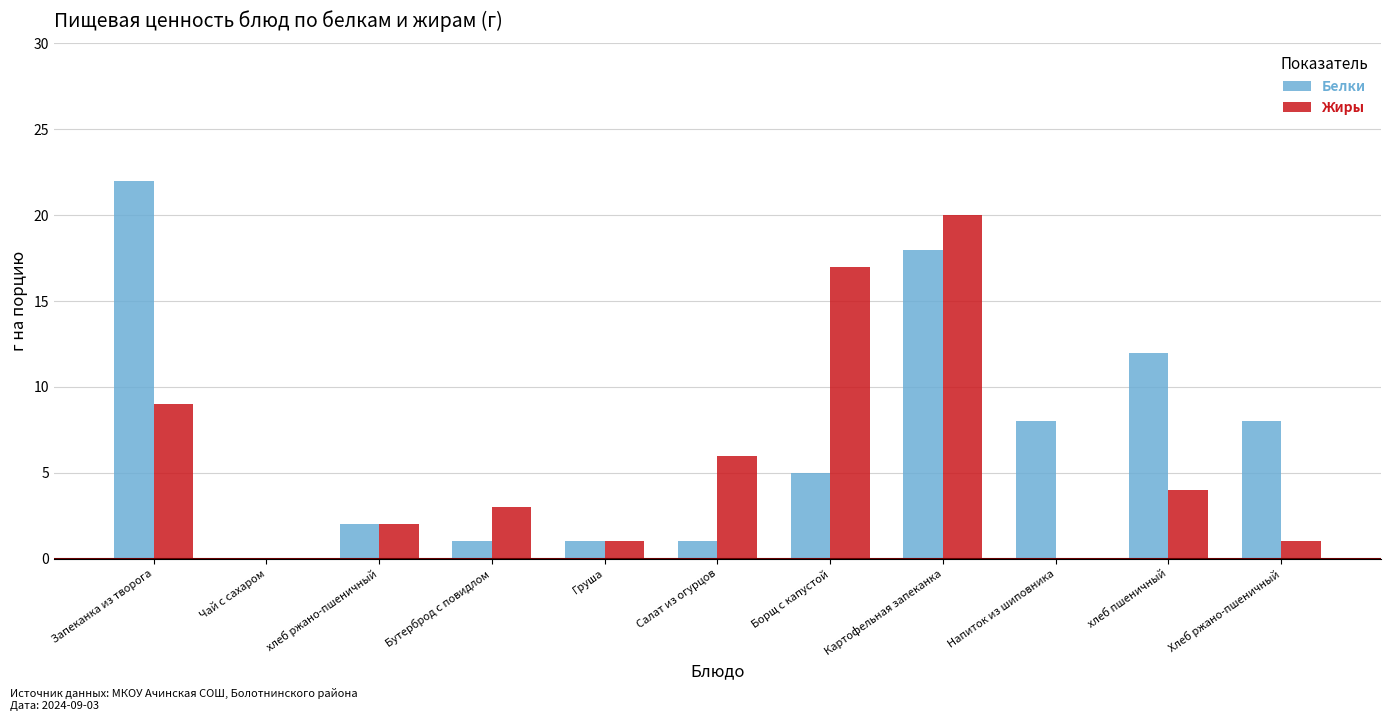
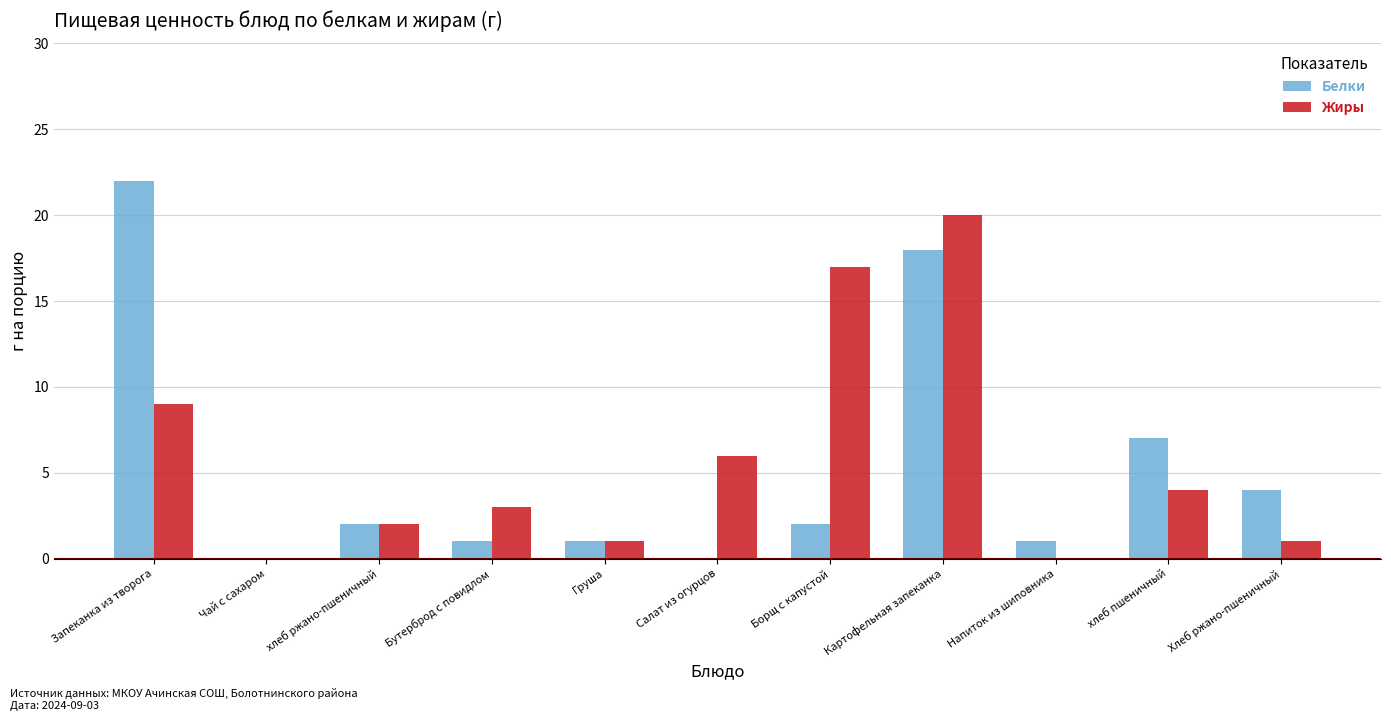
  {
    "Белки": {
      "Запеканка из творога": 22,
      "Чай с сахаром": 0,
      "хлеб ржано-пшеничный": 2,
      "Бутерброд с повидлом": 1,
      "Груша": 1,
-     "Салат из огурцов": 1,
-     "Борщ с капустой": 5,
+     "Салат из огурцов": 0,
+     "Борщ с капустой": 2,
      "Картофельная запеканка": 18,
-     "Напиток из шиповника": 8,
-     "хлеб пшеничный": 12,
-     "Хлеб ржано-пшеничный": 8
+     "Напиток из шиповника": 1,
+     "хлеб пшеничный": 7,
+     "Хлеб ржано-пшеничный": 4
    },
    "Жиры": {
      "Запеканка из творога": 9,
      "Чай с сахаром": 0,
      "хлеб ржано-пшеничный": 2,
      "Бутерброд с повидлом": 3,
      "Груша": 1,
      "Салат из огурцов": 6,
      "Борщ с капустой": 17,
      "Картофельная запеканка": 20,
      "Напиток из шиповника": 0,
      "хлеб пшеничный": 4,
      "Хлеб ржано-пшеничный": 1
    }
  }
